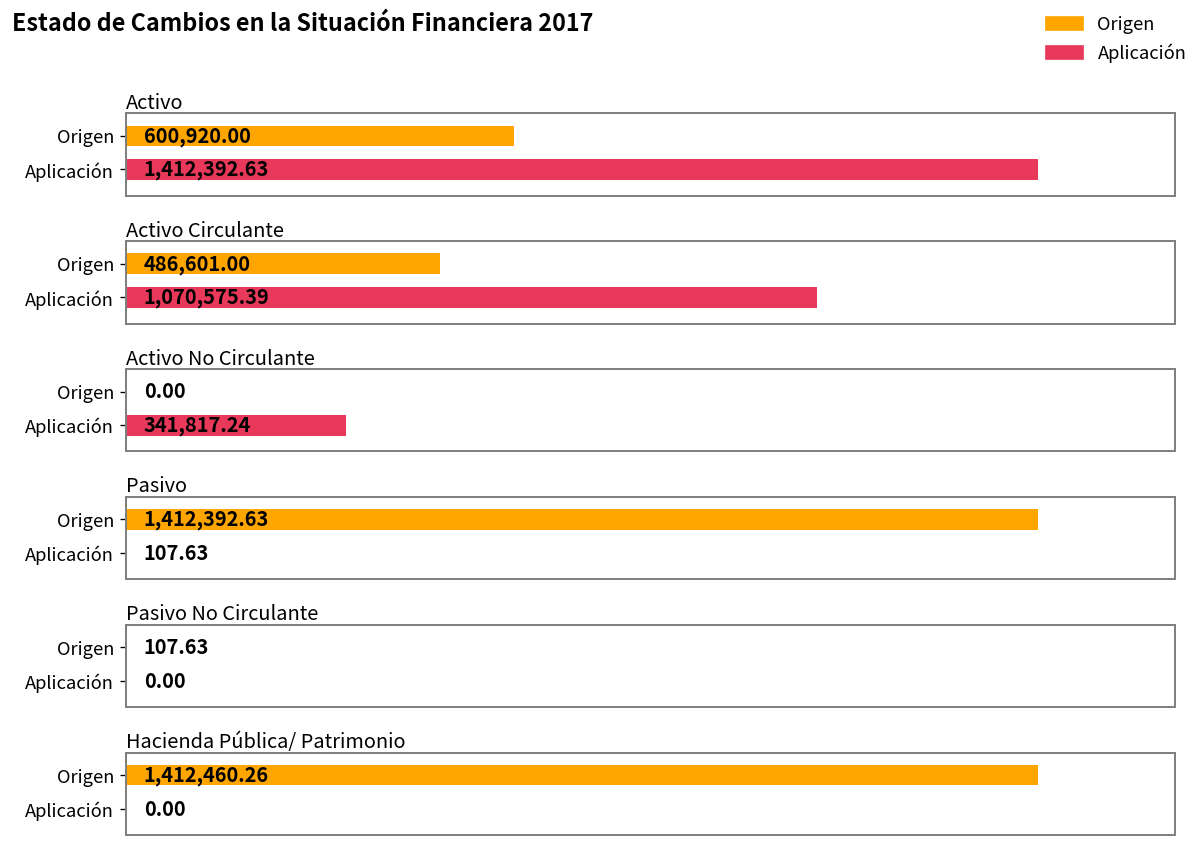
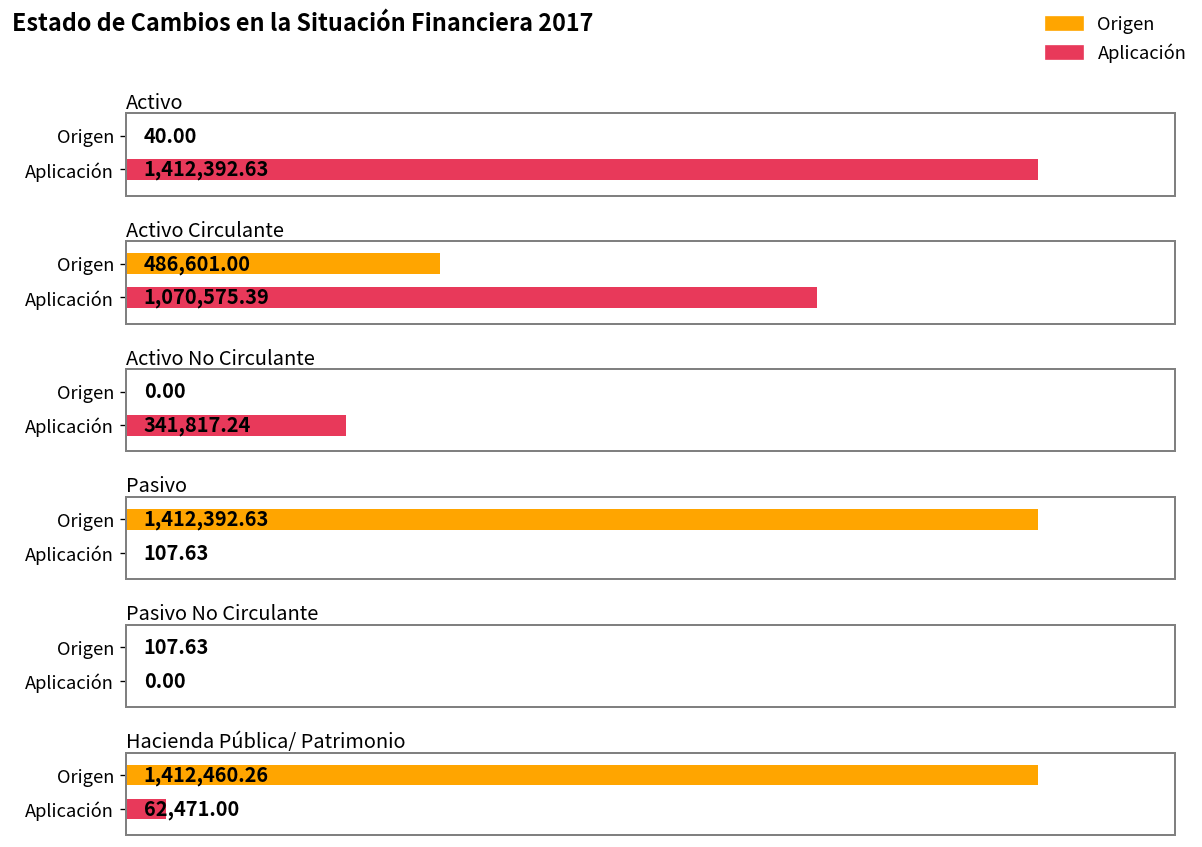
  {
    "Activo": {
-     "Origen": "600,920.00",
+     "Origen": "40.00",
      "Aplicación": "1,412,392.63"
    },
    "Activo Circulante": {
      "Origen": "486,601.00",
      "Aplicación": "1,070,575.39"
    },
    "Activo No Circulante": {
      "Origen": "0.00",
      "Aplicación": "341,817.24"
    },
    "Pasivo": {
      "Origen": "1,412,392.63",
      "Aplicación": "107.63"
    },
    "Pasivo No Circulante": {
      "Origen": "107.63",
      "Aplicación": "0.00"
    },
    "Hacienda Pública/ Patrimonio": {
      "Origen": "1,412,460.26",
-     "Aplicación": "0.00"
+     "Aplicación": "62,471.00"
    }
  }
